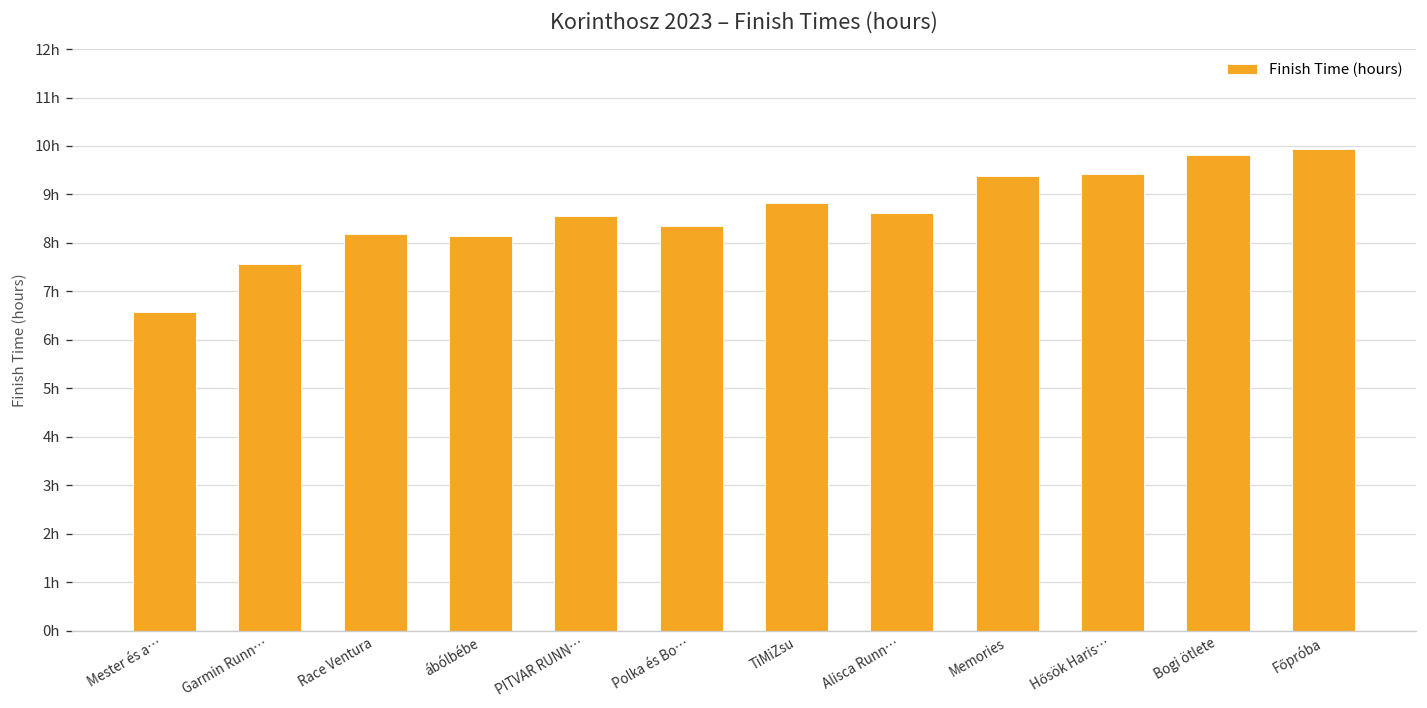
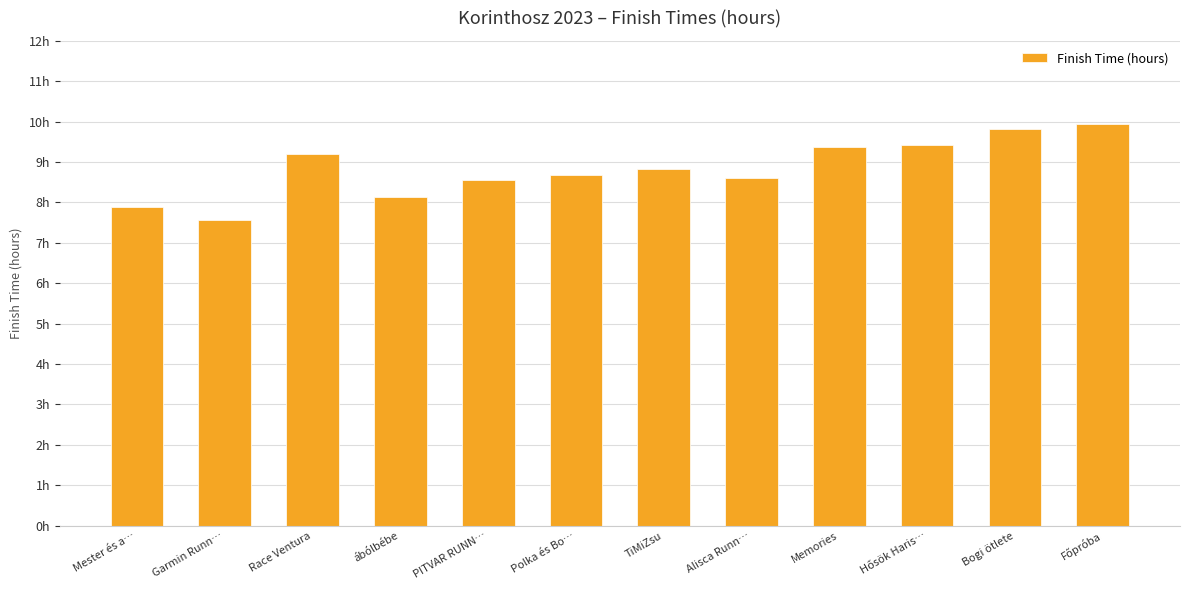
  {
-   "Mester és a…": "6.6h",
+   "Mester és a…": "7.9h",
    "Garmin Runn…": "7.6h",
-   "Race Ventura": "8.2h",
+   "Race Ventura": "9.2h",
    "ábólbébe": "8.1h",
    "PITVAR RUNN…": "8.6h",
-   "Polka és Bo…": "8.4h",
+   "Polka és Bo…": "8.7h",
    "TiMiZsu": "8.8h",
    "Alisca Runn…": "8.6h",
    "Memories": "9.4h",
    "Hősök Haris…": "9.4h",
    "Bogi ötlete": "9.8h",
    "Főpróba": "9.9h"
  }
